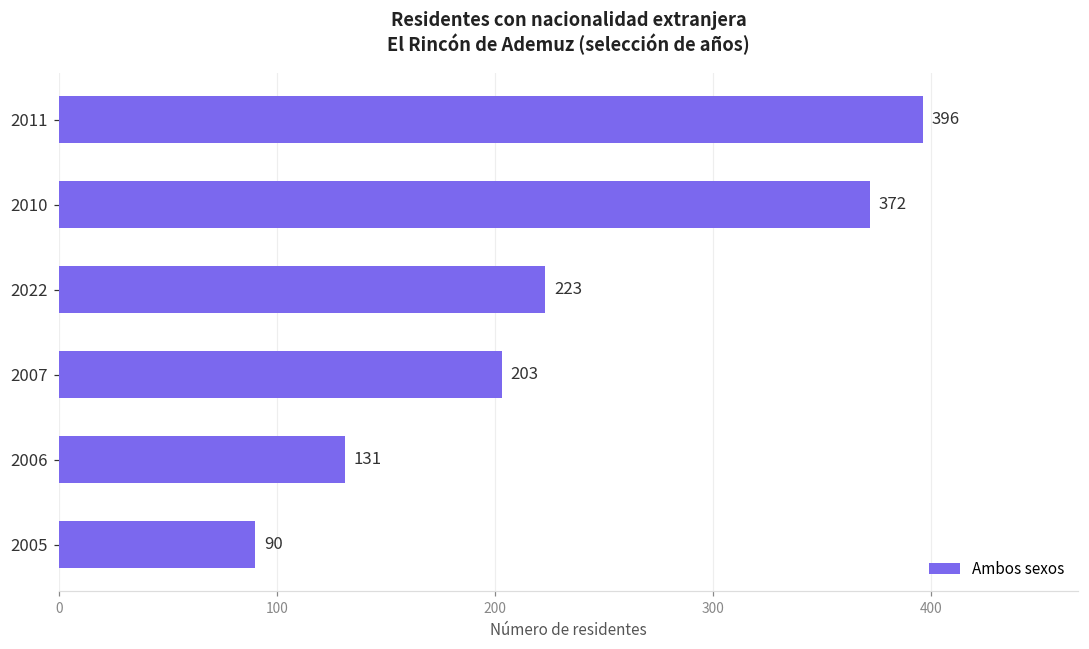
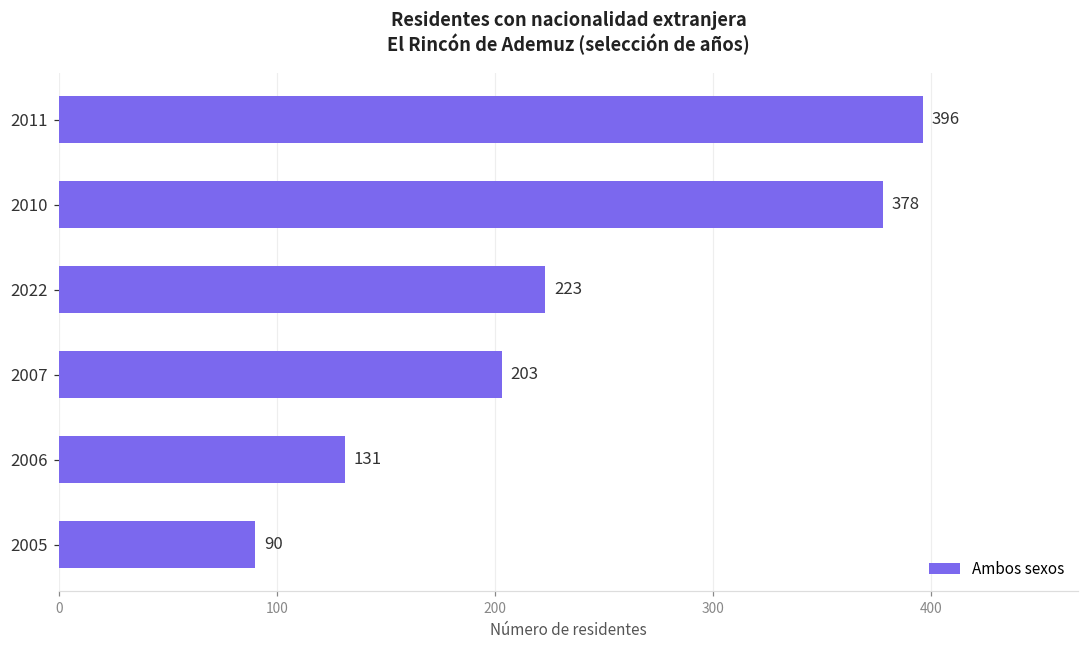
  {
    "2011": 396,
-   "2010": 372,
+   "2010": 378,
    "2022": 223,
    "2007": 203,
    "2006": 131,
    "2005": 90
  }
